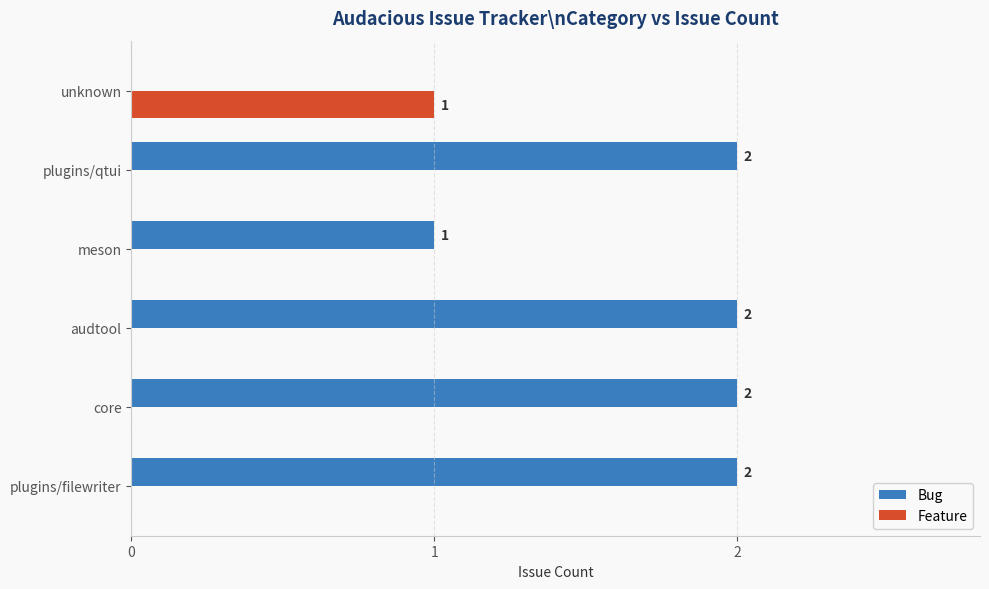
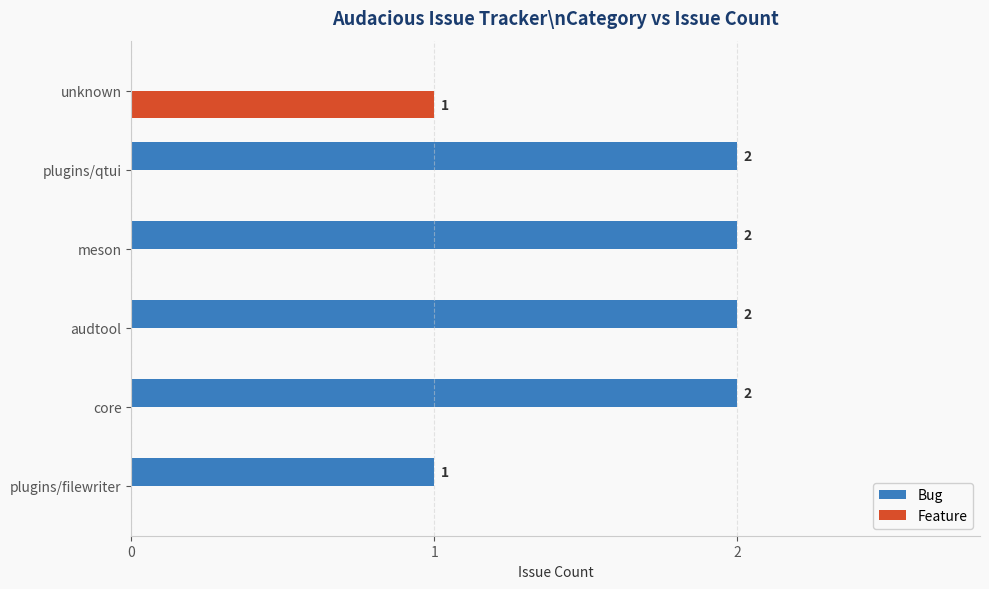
  {
    "Bug": {
      "plugins/qtui": 2,
-     "meson": 1,
+     "meson": 2,
      "audtool": 2,
      "core": 2,
-     "plugins/filewriter": 2
+     "plugins/filewriter": 1
    },
    "Feature": {
      "unknown": 1
    }
  }
